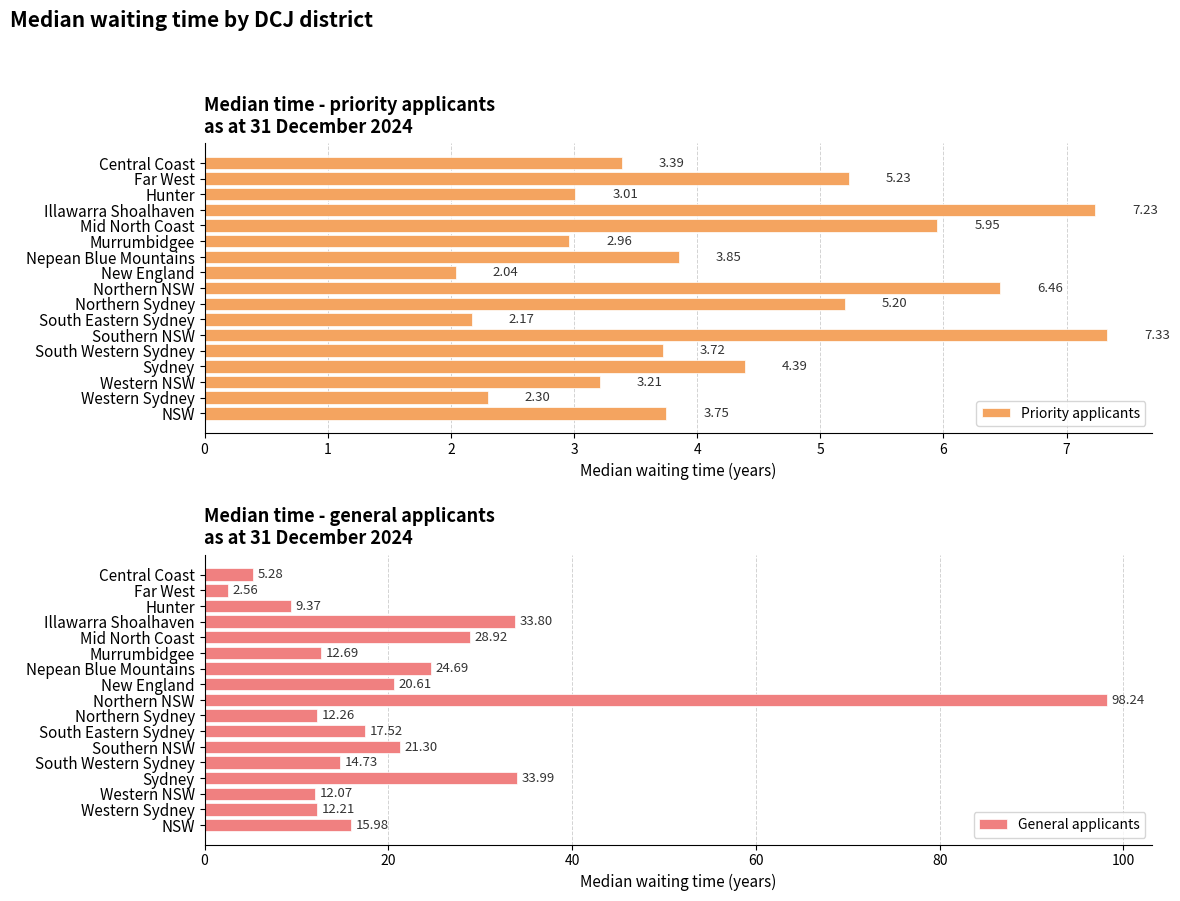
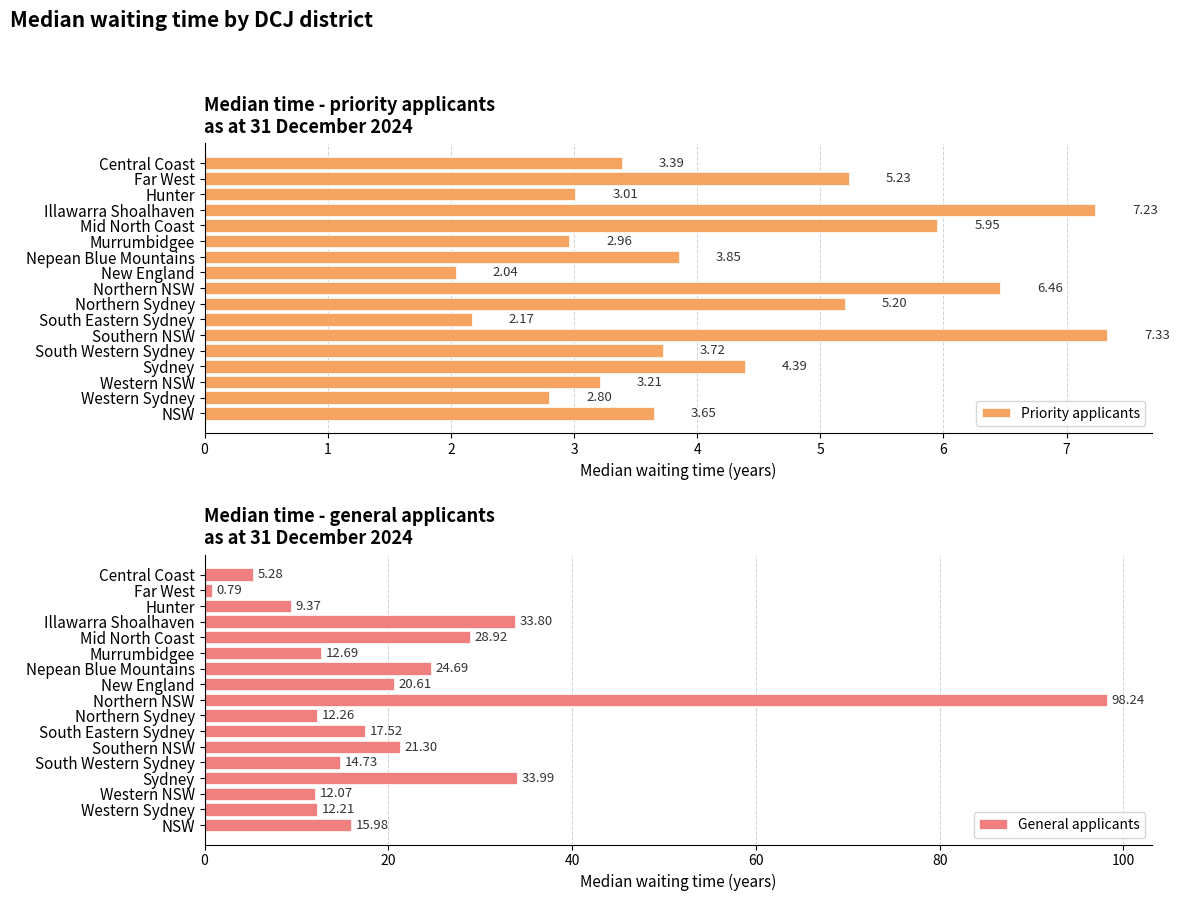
  {
    "Median time - priority applicants as at 31 December 2024": {
-     "Western Sydney": 2.30,
-     "NSW": 3.75
+     "Western Sydney": 2.80,
+     "NSW": 3.65
    },
    "Median time - general applicants as at 31 December 2024": {
      "Central Coast": 5.28,
-     "Far West": 2.56,
+     "Far West": 0.79,
      "Hunter": 9.37,
      "Illawarra Shoalhaven": 33.80,
      "Mid North Coast": 28.92,
      "Murrumbidgee": 12.69,
      "Nepean Blue Mountains": 24.69,
      "New England": 20.61,
      "Northern NSW": 98.24,
      "Northern Sydney": 12.26,
      "South Eastern Sydney": 17.52,
      "Southern NSW": 21.30,
      "South Western Sydney": 14.73,
      "Sydney": 33.99,
      "Western NSW": 12.07,
      "Western Sydney": 12.21,
      "NSW": 15.98
    }
  }
